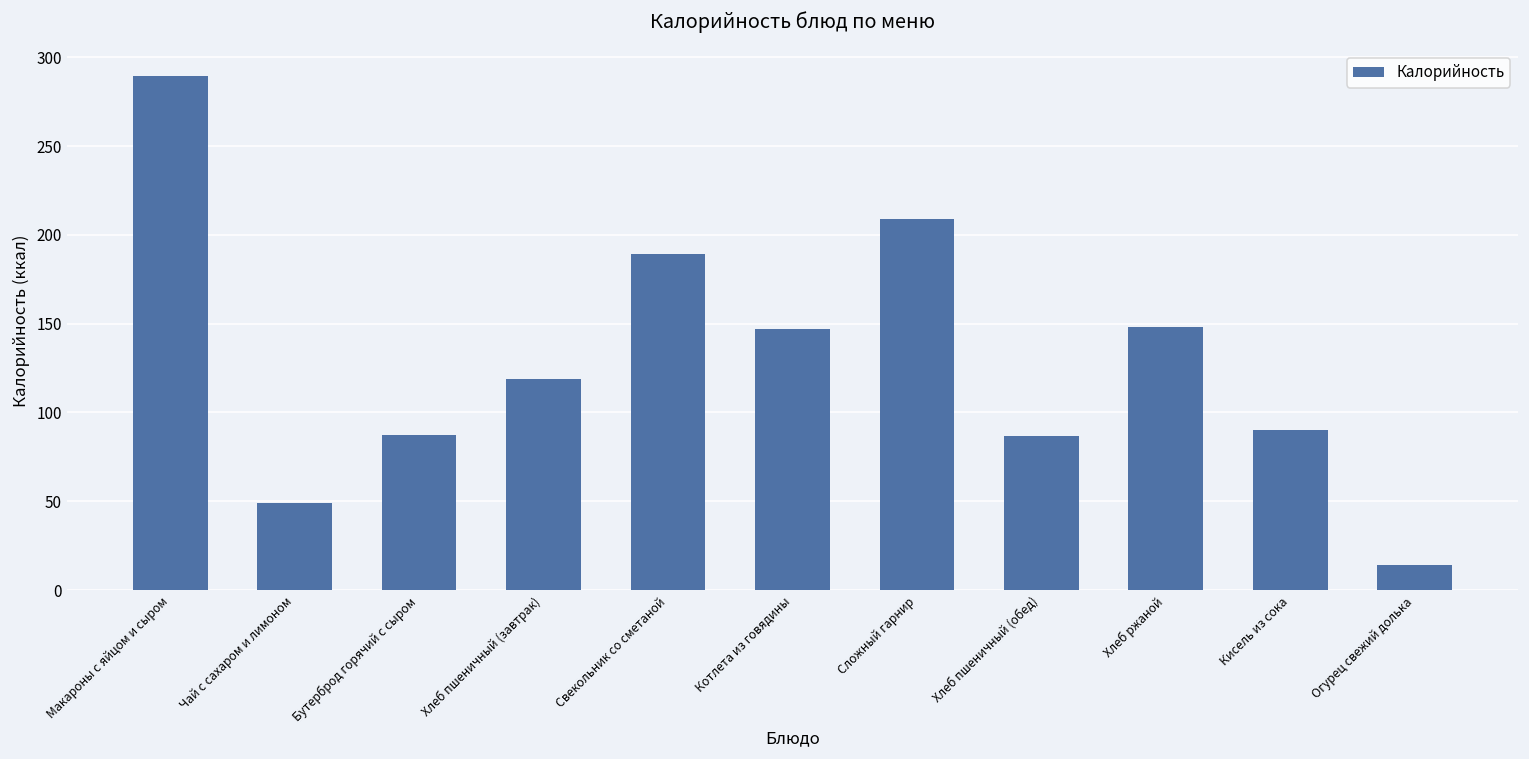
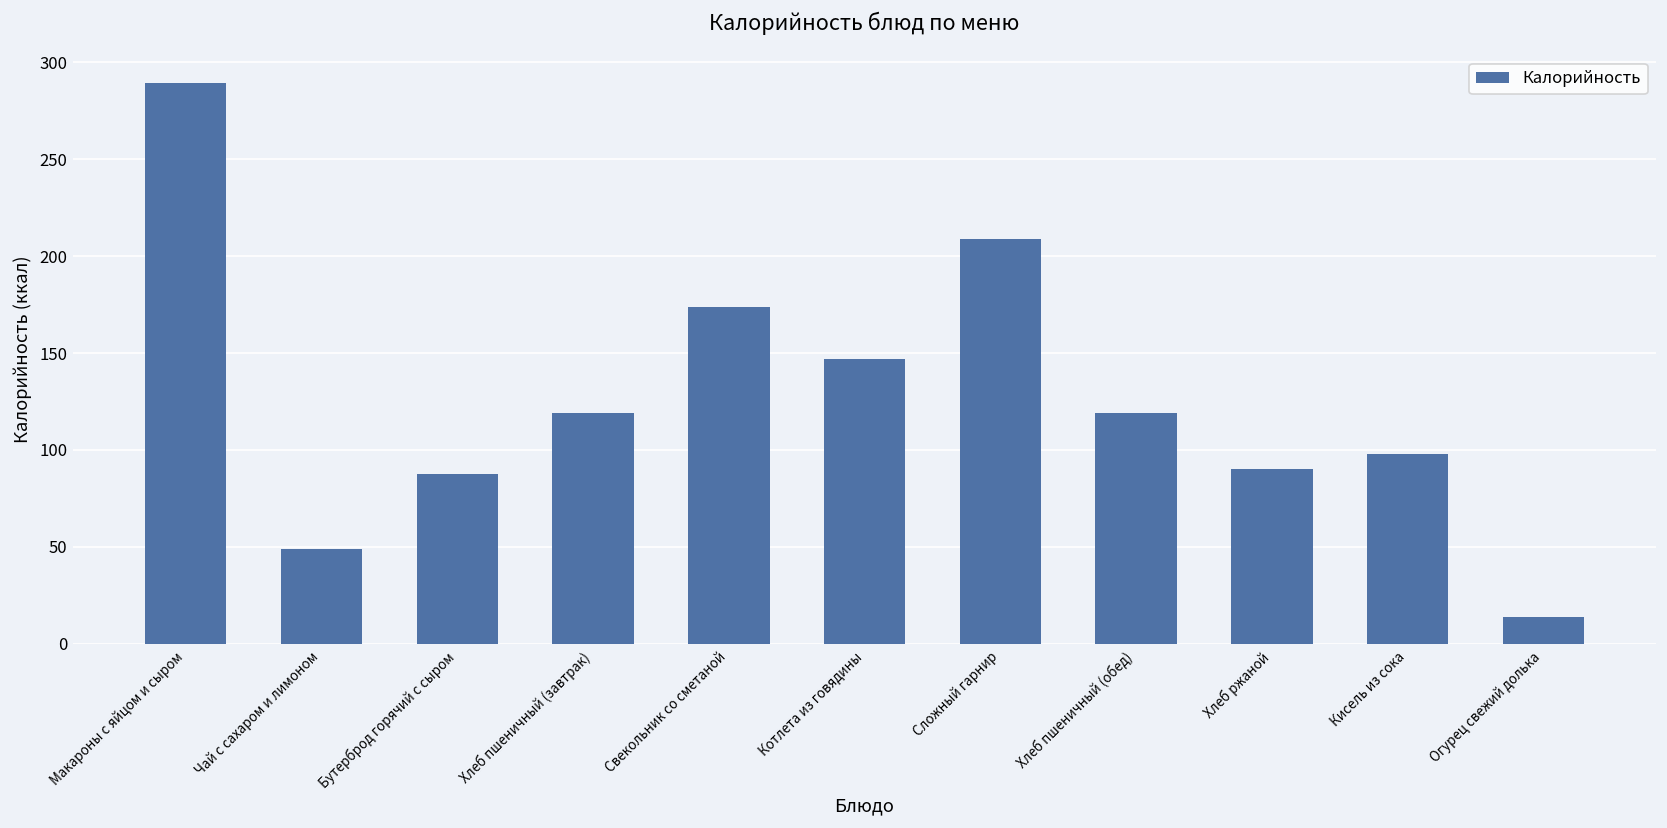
  {
    "Макароны с яйцом и сыром": 289,
    "Чай с сахаром и лимоном": 49,
    "Бутерброд горячий с сыром": 88,
    "Хлеб пшеничный (завтрак)": 119,
-   "Свекольник со сметаной": 189,
+   "Свекольник со сметаной": 174,
    "Котлета из говядины": 147,
    "Сложный гарнир": 209,
-   "Хлеб пшеничный (обед)": 87,
-   "Хлеб ржаной": 148,
-   "Кисель из сока": 90,
+   "Хлеб пшеничный (обед)": 119,
+   "Хлеб ржаной": 90,
+   "Кисель из сока": 98,
    "Огурец свежий долька": 14
  }
